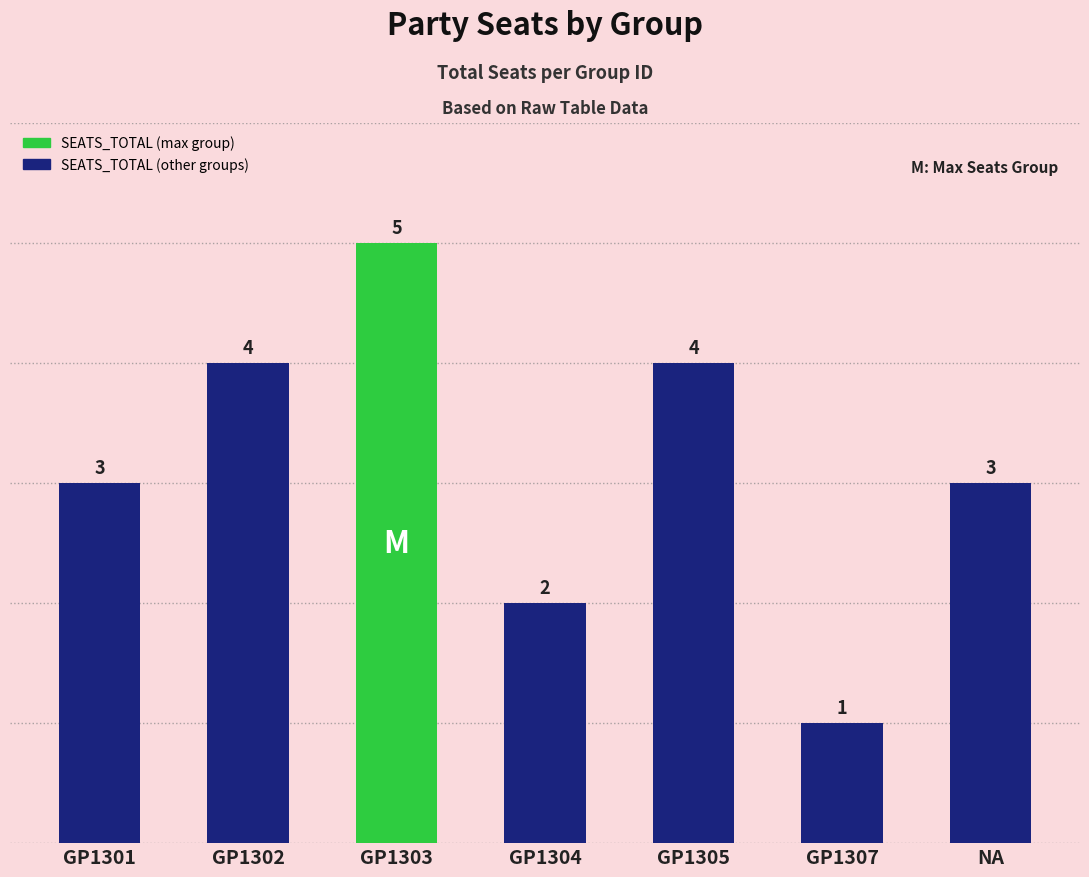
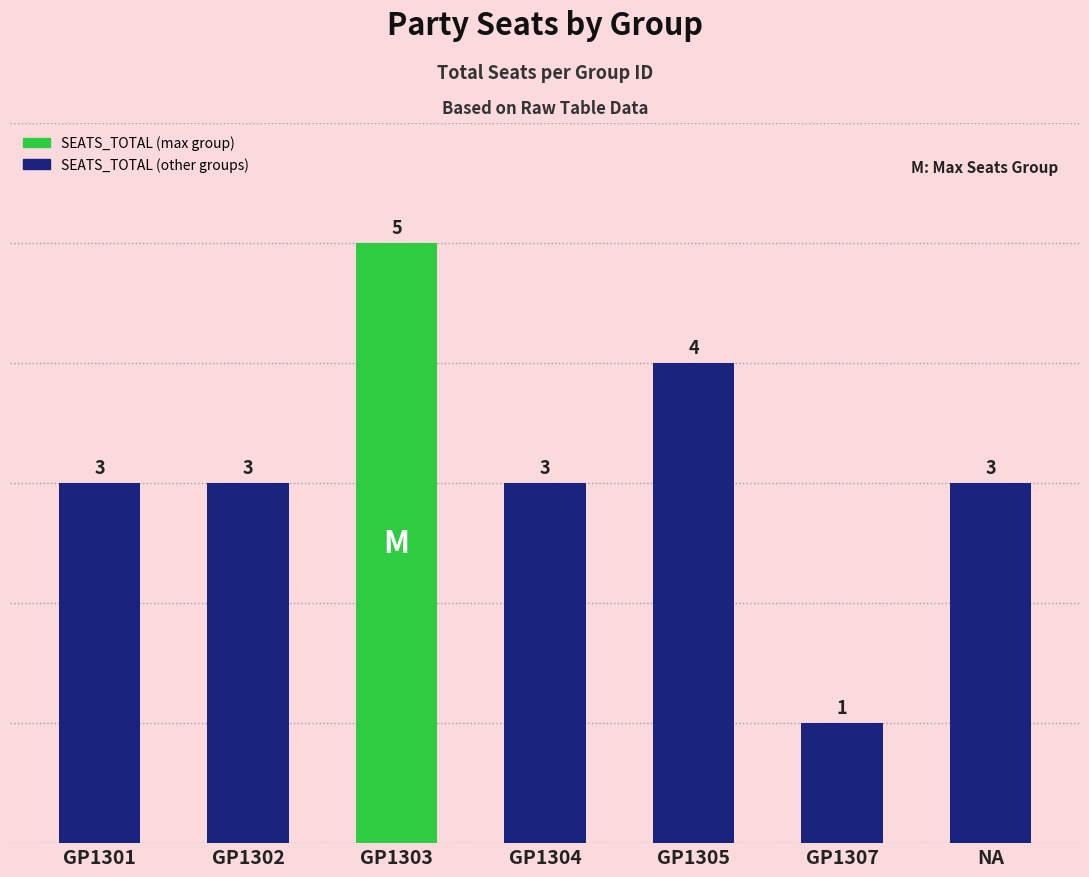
  {
    "GP1301": 3,
-   "GP1302": 4,
+   "GP1302": 3,
    "GP1303": 5,
-   "GP1304": 2,
+   "GP1304": 3,
    "GP1305": 4,
    "GP1307": 1,
    "NA": 3
  }
